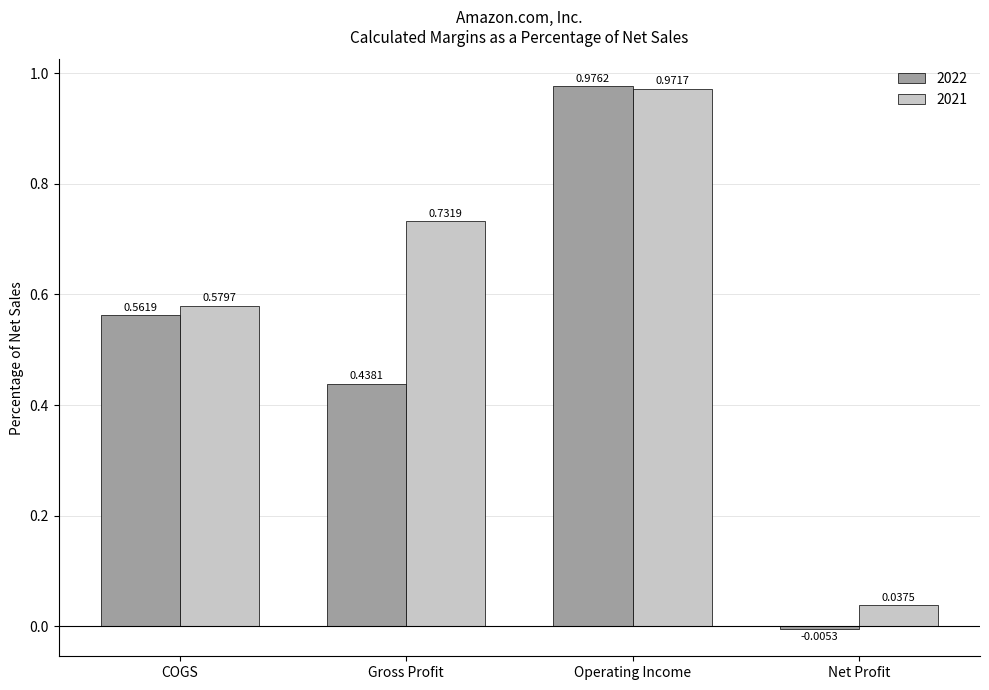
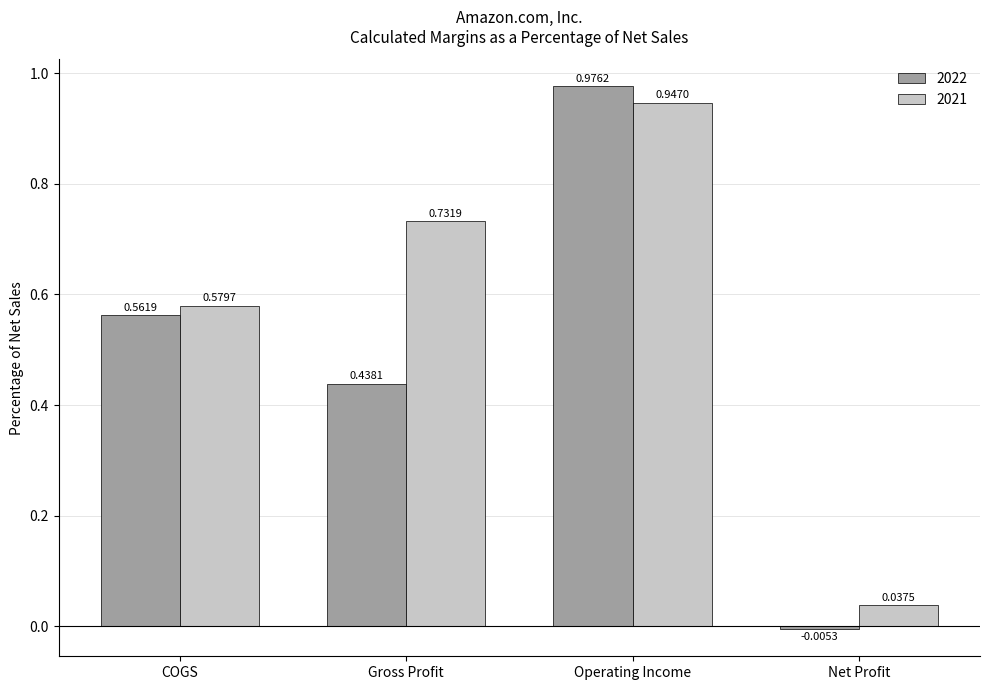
  {
    "2022": {
      "COGS": 0.5619,
      "Gross Profit": 0.4381,
      "Operating Income": 0.9762,
      "Net Profit": -0.0053
    },
    "2021": {
      "COGS": 0.5797,
      "Gross Profit": 0.7319,
-     "Operating Income": 0.9717,
+     "Operating Income": 0.9470,
      "Net Profit": 0.0375
    }
  }
